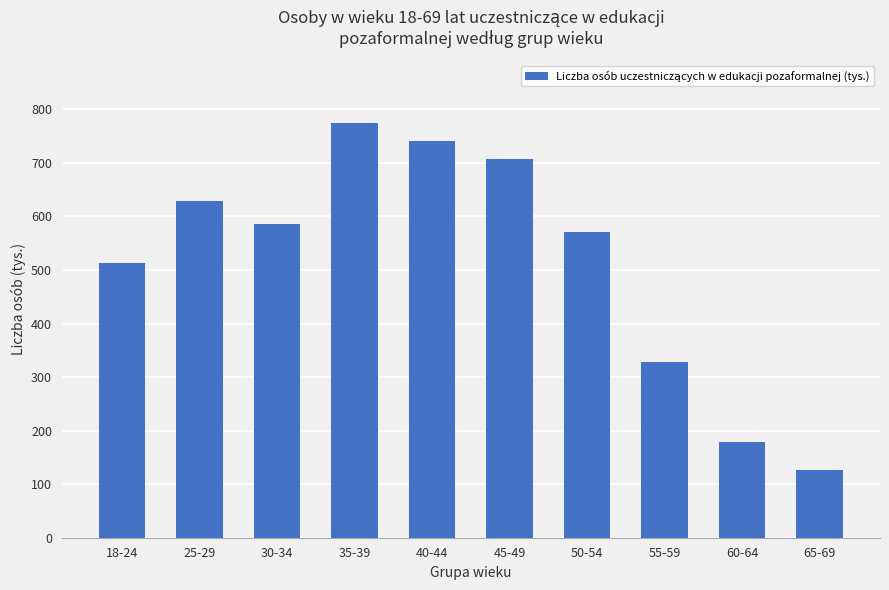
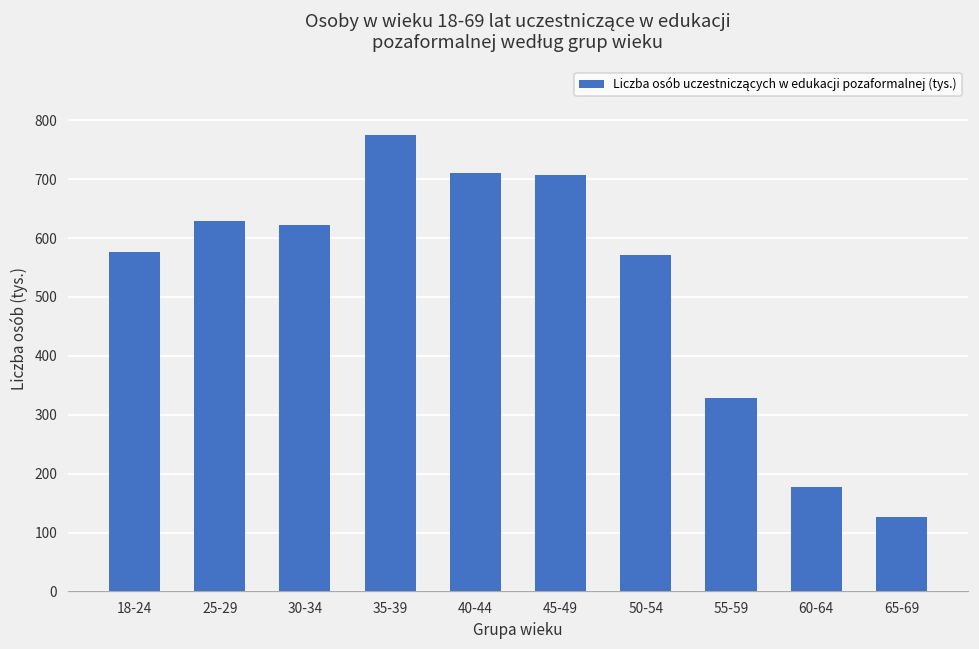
  {
-   "18-24": 510,
+   "18-24": 580,
    "25-29": 630,
-   "30-34": 590,
+   "30-34": 620,
    "35-39": 780,
-   "40-44": 740,
+   "40-44": 710,
    "45-49": 710,
    "50-54": 570,
    "55-59": 330,
    "60-64": 180,
    "65-69": 130
  }
